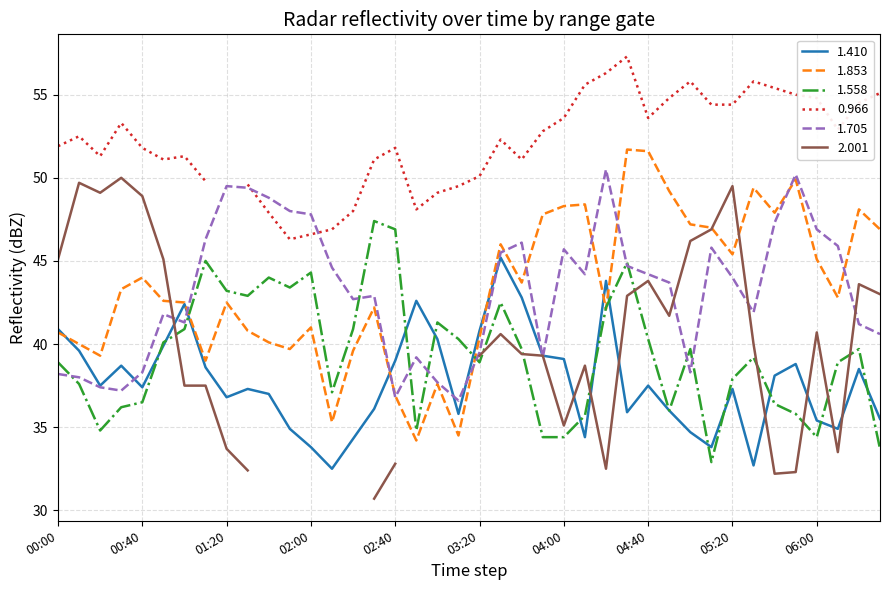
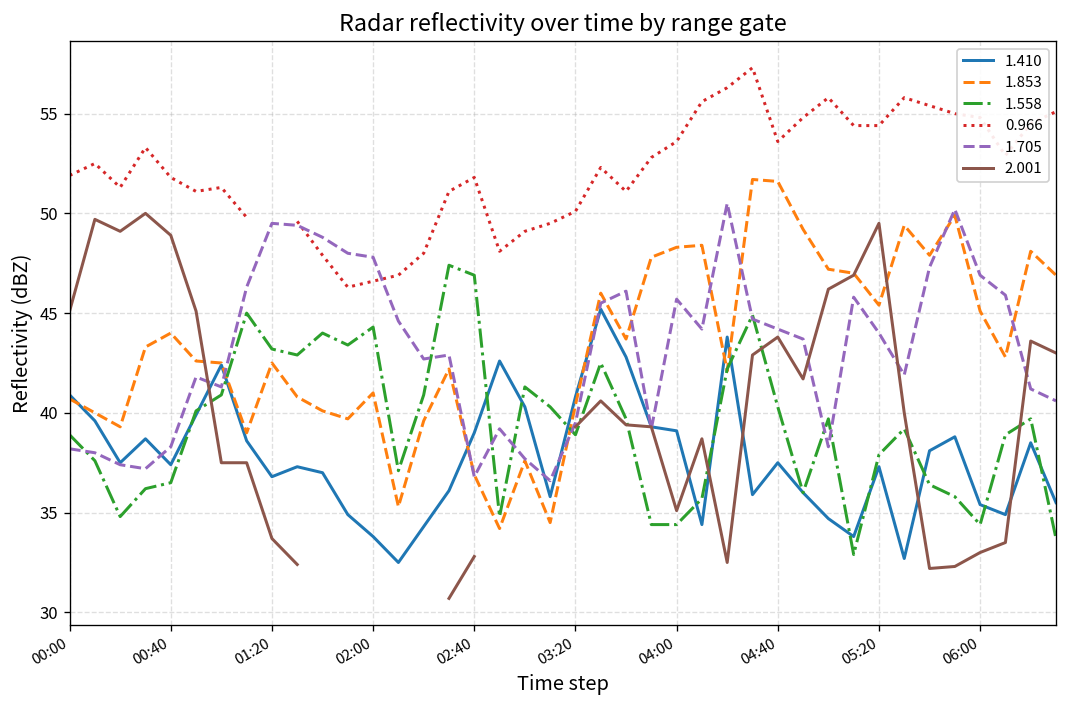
  {
    "1.410": {
      "00:00": 40.9,
      "00:40": 37.4,
      "01:20": 36.8,
      "02:00": 33.8,
      "02:40": 39.0,
      "03:20": 40.8,
      "04:00": 39.1,
      "04:40": 37.5,
      "05:20": 37.3,
      "06:00": 35.4
    },
    "1.853": {
      "00:00": 40.7,
      "00:40": 44.0,
      "01:20": 42.5,
      "02:00": 41.0,
      "03:20": 40.4,
      "04:00": 48.3,
      "04:40": 51.6,
      "05:20": 45.4,
      "06:00": 45.1
    },
    "1.558": {
      "00:00": 38.9,
      "00:40": 36.5,
      "01:20": 43.2,
      "02:00": 44.3,
      "02:40": 46.9,
      "03:20": 38.9,
      "04:00": 34.4,
      "04:40": 40.3,
      "05:20": 37.9,
      "06:00": 34.4
    },
    "0.966": {
      "00:00": 51.9,
      "00:40": 51.8,
      "02:00": 46.6,
      "02:40": 51.8,
      "03:20": 50.1,
      "04:00": 53.6,
      "04:40": 53.6,
      "05:20": 54.4
    },
    "1.705": {
      "00:00": 38.2,
      "00:40": 38.3,
      "01:20": 49.5,
      "02:00": 47.8,
      "03:20": 39.5,
      "04:00": 45.7,
      "04:40": 44.2,
      "05:20": 44.0,
      "06:00": 46.9
    },
    "2.001": {
      "00:00": 45.1,
      "00:40": 48.9,
      "01:20": 33.7,
      "02:40": 32.8,
      "03:20": 39.3,
      "04:00": 35.1,
      "04:40": 43.8,
      "05:20": 49.5,
-     "06:00": 40.7
+     "06:00": 33.0
    }
  }
